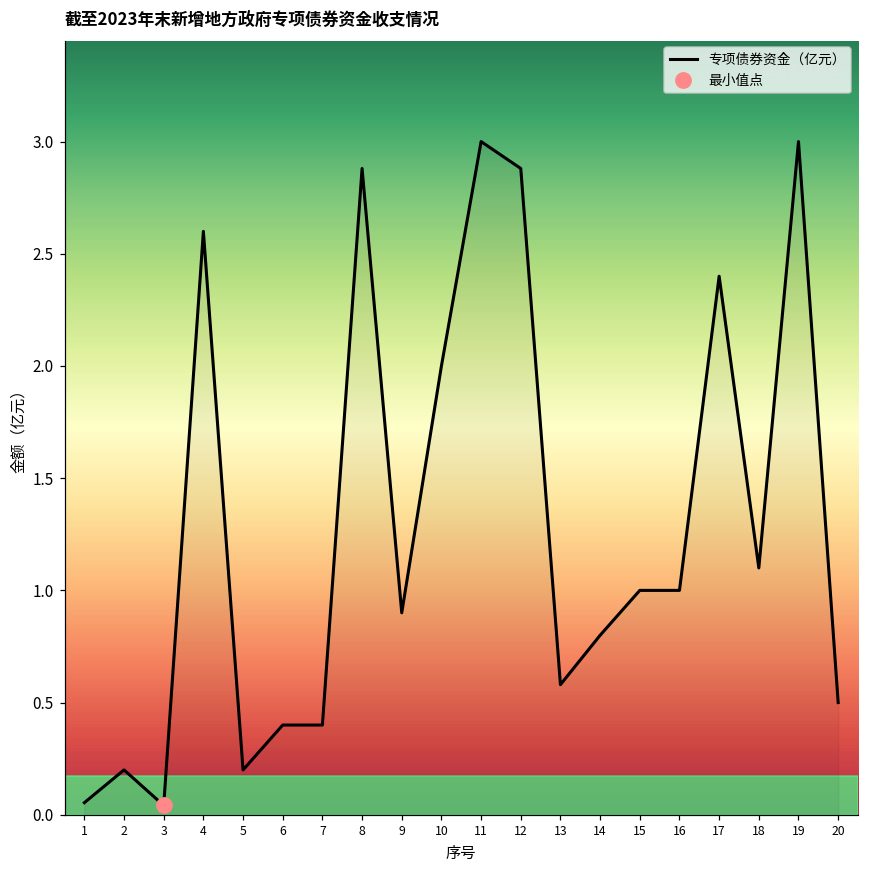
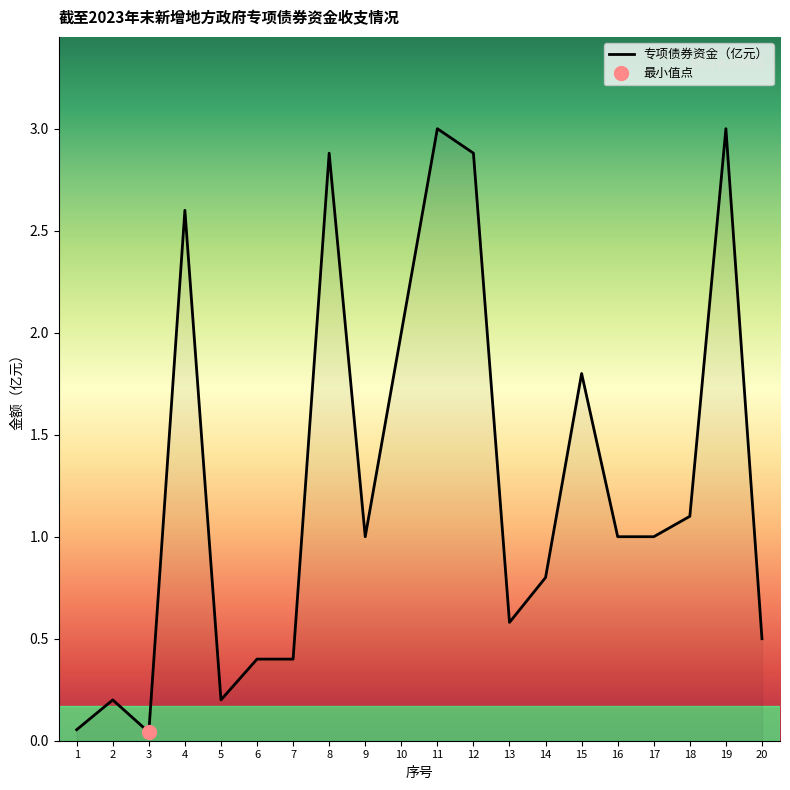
  {
    "专项债券资金（亿元）": {
      "2": 0.2,
      "4": 2.6,
      "5": 0.2,
      "6": 0.4,
      "7": 0.4,
      "8": 2.88,
-     "9": 0.9,
+     "9": 1.0,
      "10": 2.0,
      "11": 3.0,
      "12": 2.88,
      "13": 0.58,
      "14": 0.8,
-     "15": 1.0,
+     "15": 1.8,
      "16": 1.0,
-     "17": 2.4,
+     "17": 1.0,
      "18": 1.1,
      "19": 3.0,
      "20": 0.5
    }
  }
